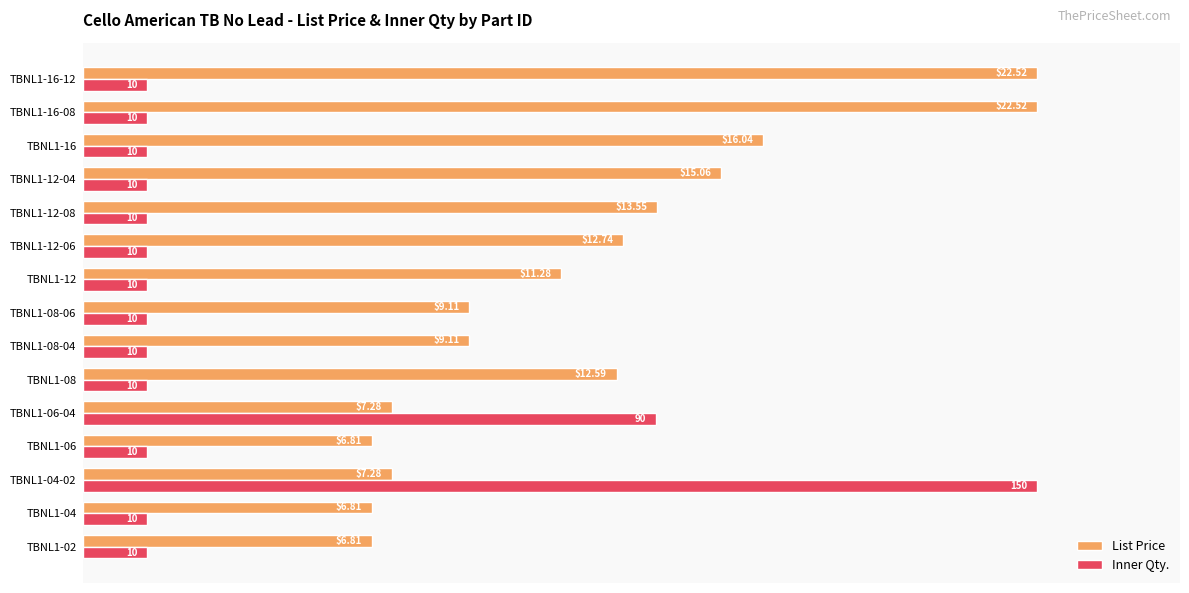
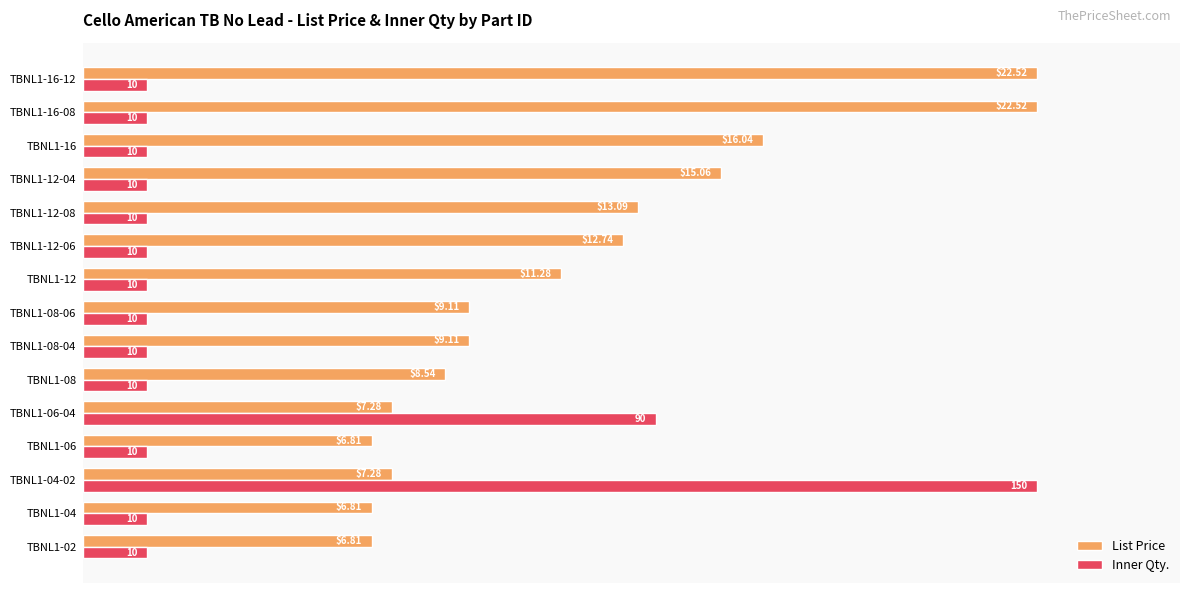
  {
    "List Price": {
-     "TBNL1-12-08": "$13.55",
-     "TBNL1-08": "$12.59"
+     "TBNL1-12-08": "$13.09",
+     "TBNL1-08": "$8.54"
    }
  }
